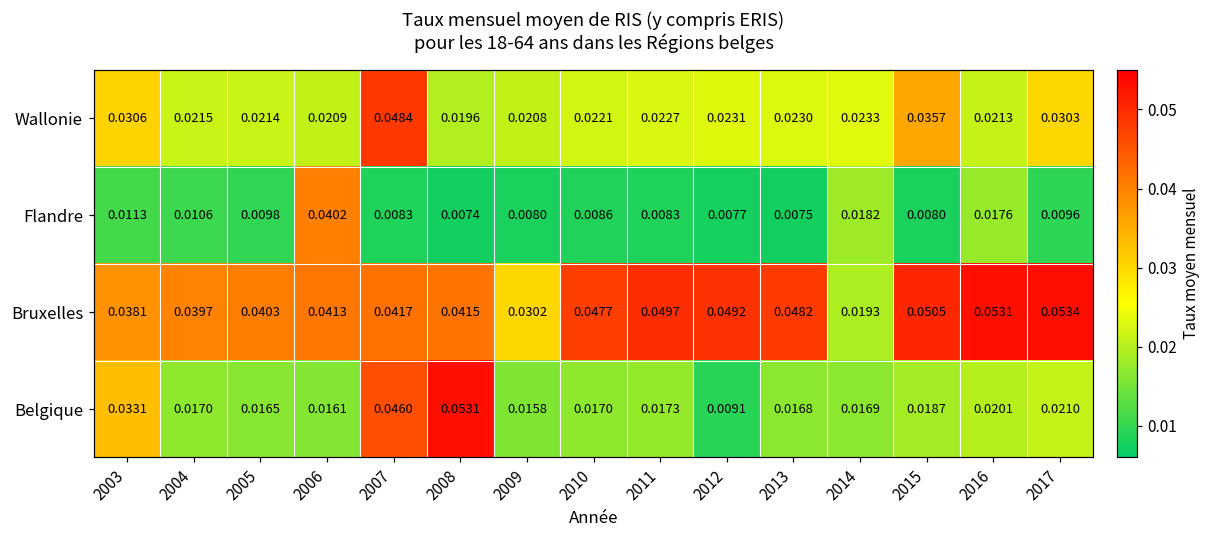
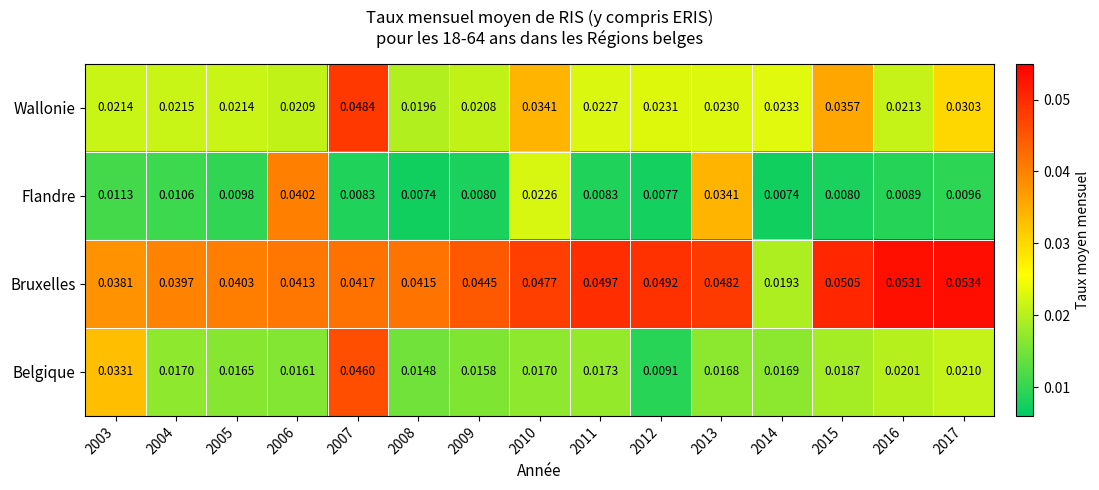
  {
    "Wallonie": {
-     "2003": 0.0306,
+     "2003": 0.0214,
      "2004": 0.0215,
      "2005": 0.0214,
      "2006": 0.0209,
      "2007": 0.0484,
      "2008": 0.0196,
      "2009": 0.0208,
-     "2010": 0.0221,
+     "2010": 0.0341,
      "2011": 0.0227,
      "2012": 0.0231,
      "2013": 0.0230,
      "2014": 0.0233,
      "2015": 0.0357,
      "2016": 0.0213,
      "2017": 0.0303
    },
    "Flandre": {
      "2003": 0.0113,
      "2004": 0.0106,
      "2005": 0.0098,
      "2006": 0.0402,
      "2007": 0.0083,
      "2008": 0.0074,
      "2009": 0.0080,
-     "2010": 0.0086,
+     "2010": 0.0226,
      "2011": 0.0083,
      "2012": 0.0077,
-     "2013": 0.0075,
-     "2014": 0.0182,
+     "2013": 0.0341,
+     "2014": 0.0074,
      "2015": 0.0080,
-     "2016": 0.0176,
+     "2016": 0.0089,
      "2017": 0.0096
    },
    "Bruxelles": {
      "2003": 0.0381,
      "2004": 0.0397,
      "2005": 0.0403,
      "2006": 0.0413,
      "2007": 0.0417,
      "2008": 0.0415,
-     "2009": 0.0302,
+     "2009": 0.0445,
      "2010": 0.0477,
      "2011": 0.0497,
      "2012": 0.0492,
      "2013": 0.0482,
      "2014": 0.0193,
      "2015": 0.0505,
      "2016": 0.0531,
      "2017": 0.0534
    },
    "Belgique": {
      "2003": 0.0331,
      "2004": 0.0170,
      "2005": 0.0165,
      "2006": 0.0161,
      "2007": 0.0460,
-     "2008": 0.0531,
+     "2008": 0.0148,
      "2009": 0.0158,
      "2010": 0.0170,
      "2011": 0.0173,
      "2012": 0.0091,
      "2013": 0.0168,
      "2014": 0.0169,
      "2015": 0.0187,
      "2016": 0.0201,
      "2017": 0.0210
    }
  }
